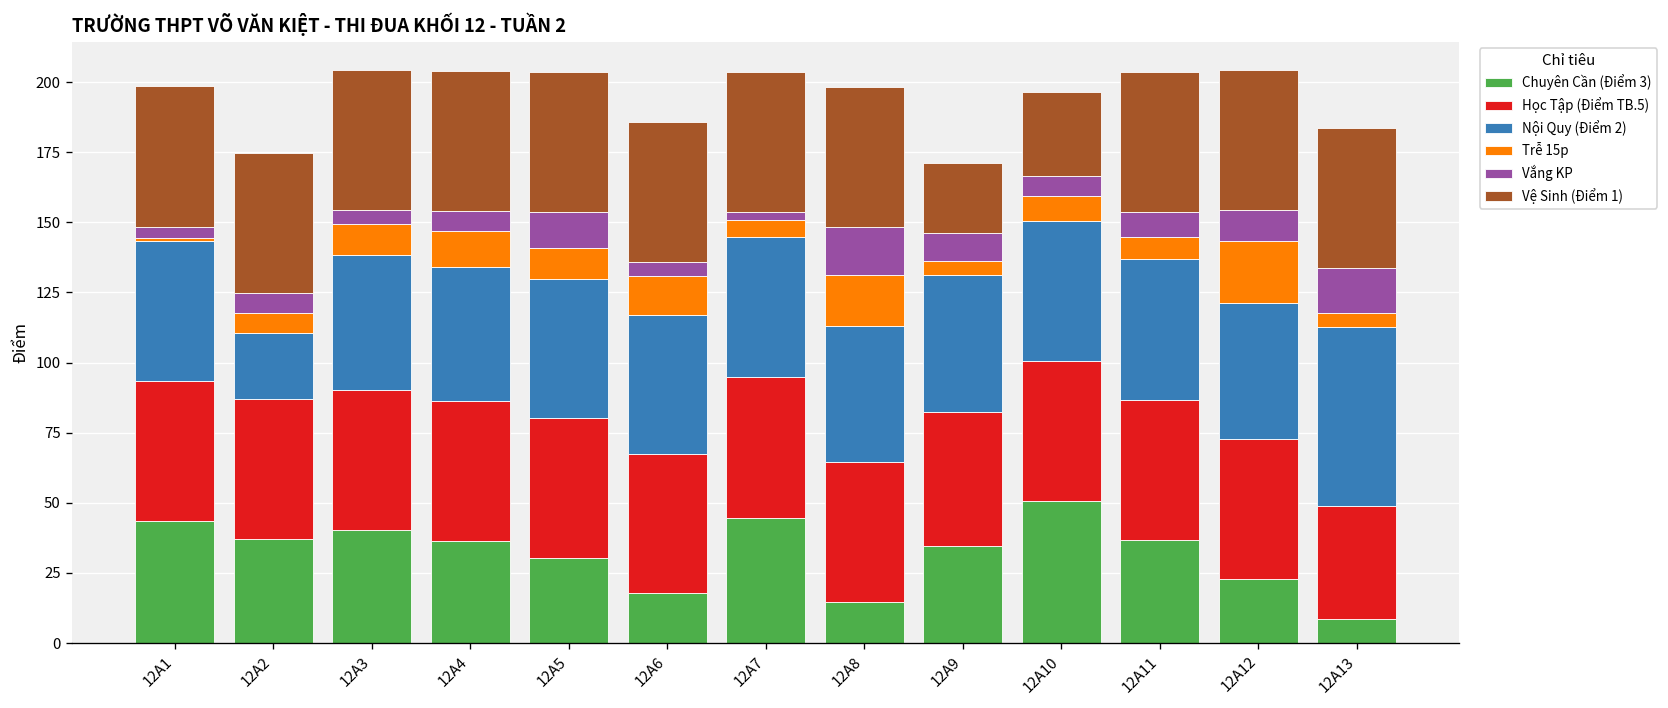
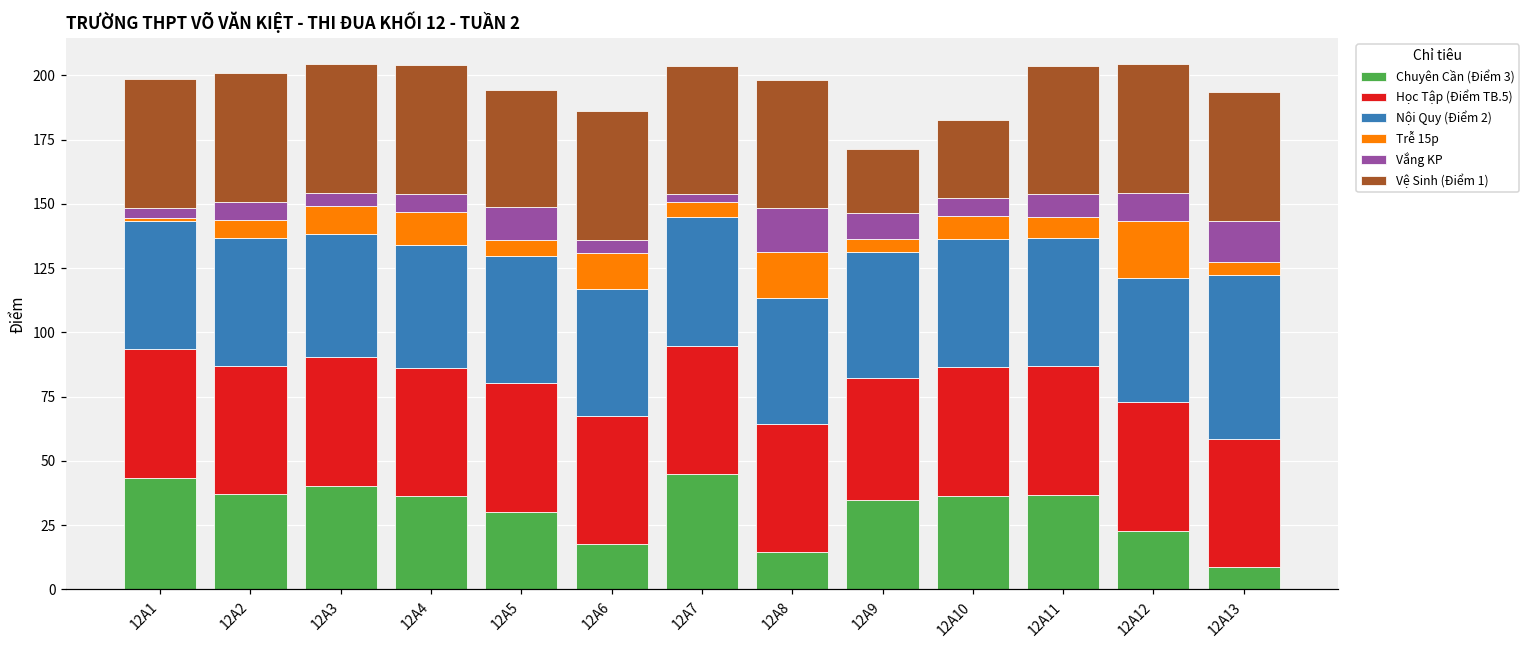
  {
    "Chuyên Cần (Điểm 3)": {
      "12A1": 44,
      "12A2": 37,
      "12A3": 40,
      "12A4": 36,
      "12A5": 30,
      "12A6": 18,
      "12A7": 45,
      "12A8": 15,
      "12A9": 35,
-     "12A10": 51,
+     "12A10": 37,
      "12A11": 37,
      "12A12": 23,
      "12A13": 9
    },
    "Học Tập (Điểm TB.5)": {
      "12A1": 50,
      "12A2": 50,
      "12A3": 50,
      "12A4": 50,
      "12A5": 50,
      "12A6": 50,
      "12A7": 50,
      "12A8": 50,
      "12A9": 48,
      "12A10": 50,
      "12A11": 50,
      "12A12": 50,
-     "12A13": 40
+     "12A13": 50
    },
    "Nội Quy (Điểm 2)": {
      "12A1": 50,
-     "12A2": 24,
+     "12A2": 50,
      "12A3": 48,
      "12A4": 48,
      "12A5": 50,
      "12A6": 50,
      "12A7": 50,
      "12A8": 49,
      "12A9": 49,
      "12A10": 50,
      "12A11": 50,
      "12A12": 49,
      "12A13": 64
    },
    "Trễ 15p": {
      "12A2": 7,
      "12A3": 11,
      "12A4": 13,
-     "12A5": 11,
+     "12A5": 6,
      "12A6": 14,
      "12A7": 6,
      "12A8": 18,
      "12A9": 5,
      "12A10": 9,
      "12A11": 8,
      "12A12": 22,
      "12A13": 5
    },
    "Vắng KP": {
      "12A1": 4,
      "12A2": 7,
      "12A3": 5,
      "12A4": 7,
      "12A5": 13,
      "12A6": 5,
      "12A7": 3,
      "12A8": 17,
      "12A9": 10,
      "12A10": 7,
      "12A11": 9,
      "12A12": 11,
      "12A13": 16
    },
    "Vệ Sinh (Điểm 1)": {
      "12A1": 50,
      "12A2": 50,
      "12A3": 50,
      "12A4": 50,
-     "12A5": 50,
+     "12A5": 45,
      "12A6": 50,
      "12A7": 50,
      "12A8": 50,
      "12A9": 25,
      "12A10": 30,
      "12A11": 50,
      "12A12": 50,
      "12A13": 50
    }
  }
